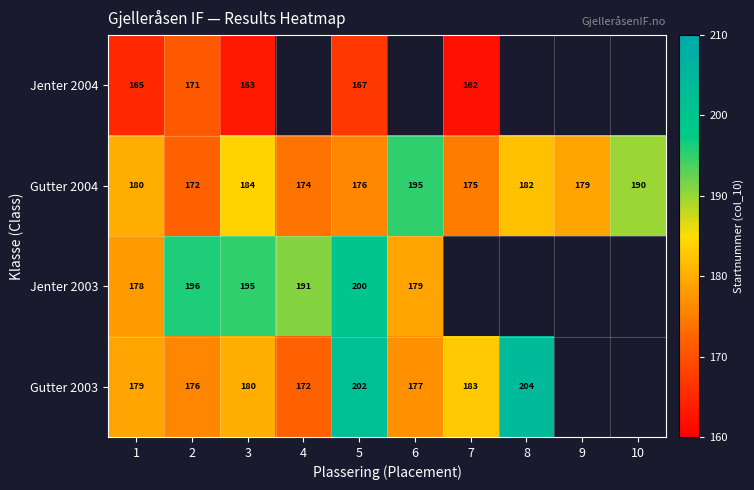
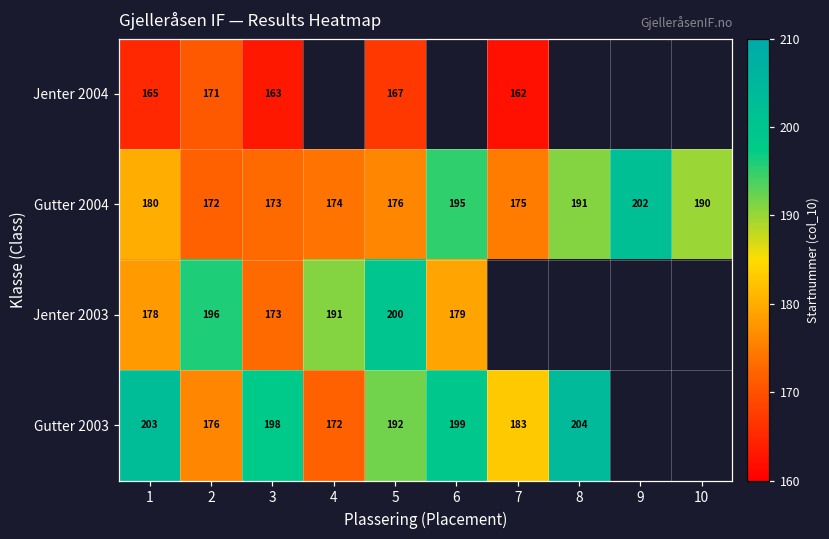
  {
    "Jenter 2004": {
      "1": 165,
      "2": 171,
      "3": 163,
      "5": 167,
      "7": 162
    },
    "Gutter 2004": {
      "1": 180,
      "2": 172,
-     "3": 184,
+     "3": 173,
      "4": 174,
      "5": 176,
      "6": 195,
      "7": 175,
-     "8": 182,
-     "9": 179,
+     "8": 191,
+     "9": 202,
      "10": 190
    },
    "Jenter 2003": {
      "1": 178,
      "2": 196,
-     "3": 195,
+     "3": 173,
      "4": 191,
      "5": 200,
      "6": 179
    },
    "Gutter 2003": {
-     "1": 179,
+     "1": 203,
      "2": 176,
-     "3": 180,
+     "3": 198,
      "4": 172,
-     "5": 202,
-     "6": 177,
+     "5": 192,
+     "6": 199,
      "7": 183,
      "8": 204
    }
  }
